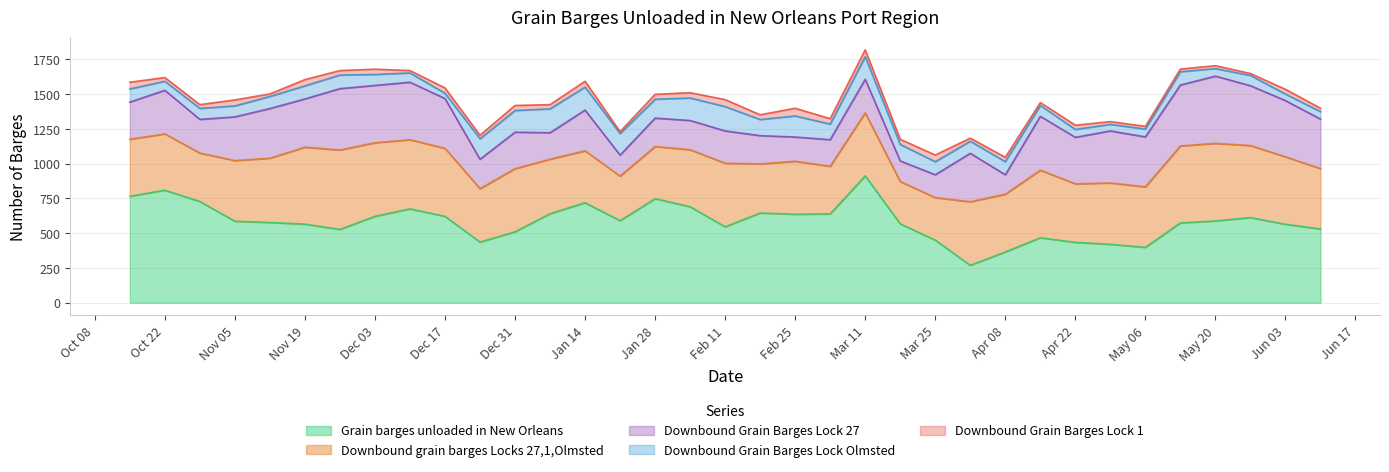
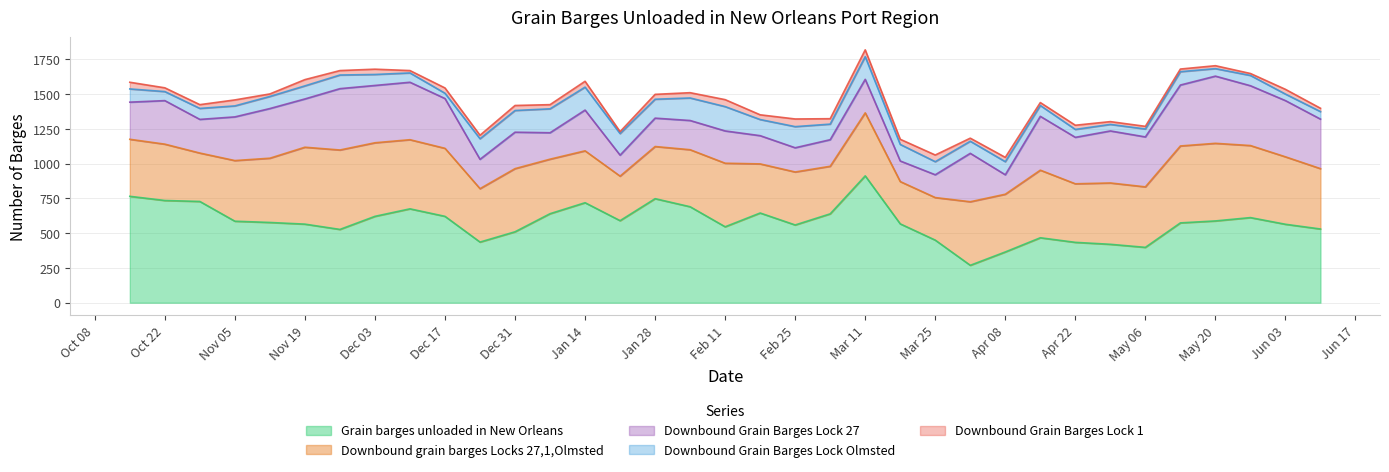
  {
    "Grain barges unloaded in New Orleans": {
-     "Oct 22": 810,
+     "Oct 22": 740,
      "Nov 05": 590,
      "Nov 19": 570,
      "Dec 03": 620,
      "Dec 17": 620,
      "Dec 31": 510,
      "Jan 14": 720,
      "Jan 28": 750,
      "Feb 11": 550,
-     "Feb 25": 640,
+     "Feb 25": 560,
      "Mar 11": 910,
      "Mar 25": 450,
      "Apr 08": 370,
      "Apr 22": 430,
      "May 06": 400,
      "May 20": 590,
      "Jun 03": 560
    },
    "Downbound Grain Barges Lock 27": {
      "Oct 22": 310,
      "Nov 05": 310,
      "Nov 19": 350,
      "Dec 03": 410,
      "Dec 17": 360,
      "Dec 31": 260,
      "Jan 14": 290,
      "Jan 28": 200,
      "Feb 11": 230,
      "Feb 25": 170,
      "Mar 11": 240,
      "Mar 25": 160,
      "Apr 08": 140,
      "Apr 22": 330,
      "May 06": 360,
      "May 20": 480,
      "Jun 03": 400
    },
    "Downbound Grain Barges Lock Olmsted": {
      "Oct 22": 70,
      "Nov 05": 80,
      "Nov 19": 90,
      "Dec 03": 80,
      "Dec 17": 40,
      "Dec 31": 160,
      "Jan 14": 170,
      "Jan 28": 140,
      "Feb 11": 180,
      "Feb 25": 150,
      "Mar 11": 160,
      "Mar 25": 90,
      "Apr 08": 90,
      "Apr 22": 60,
      "May 06": 60,
      "May 20": 50,
      "Jun 03": 50
    }
  }
